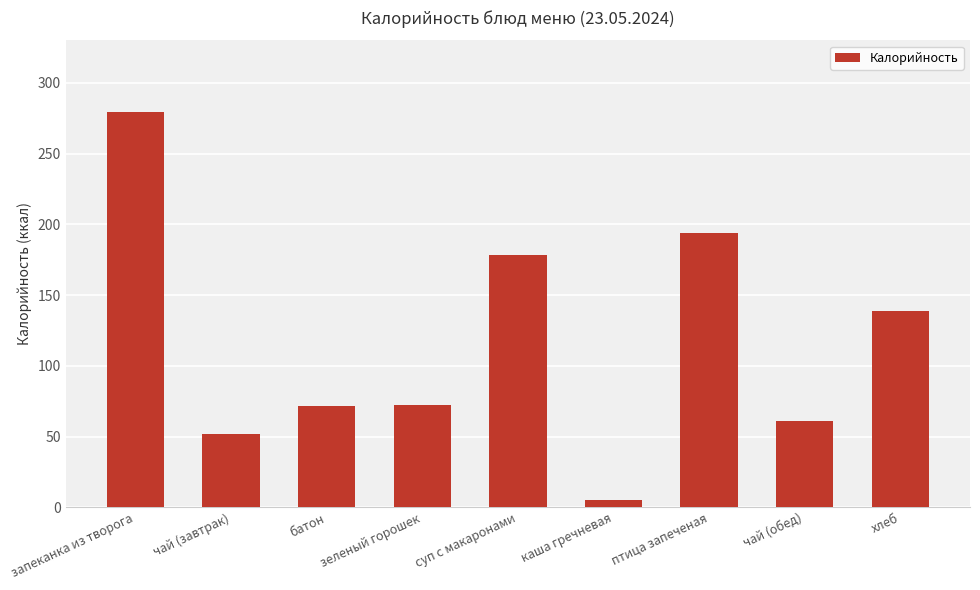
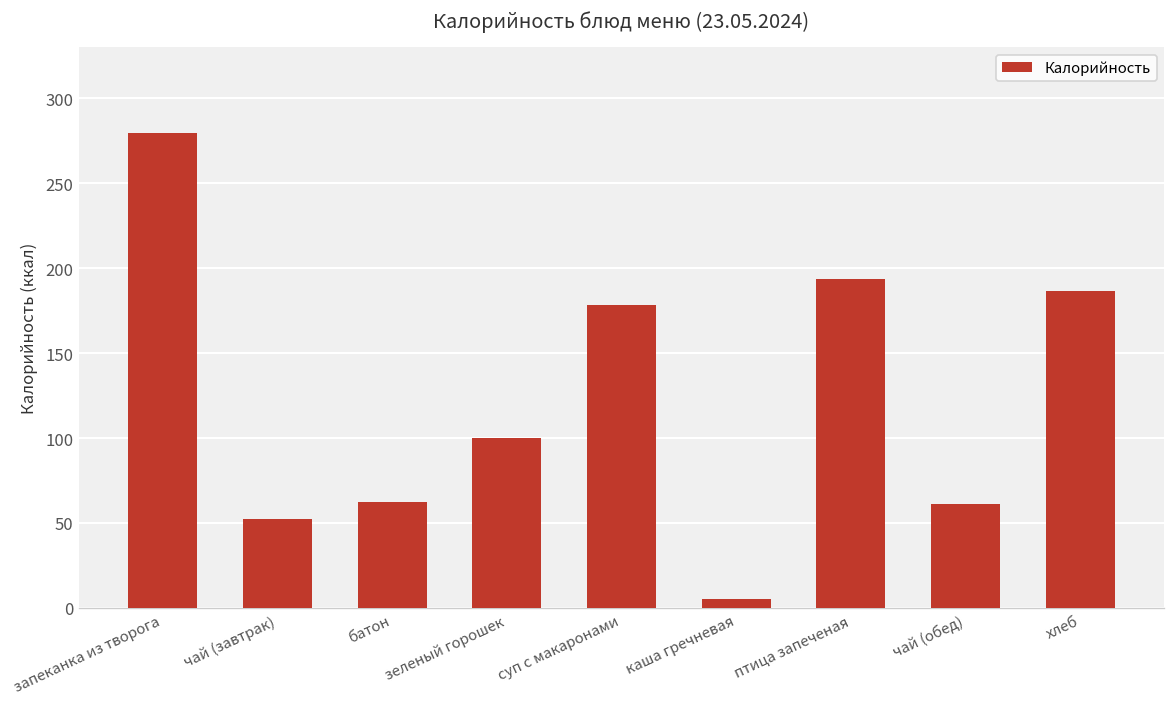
  {
    "запеканка из творога": 280,
    "чай (завтрак)": 52,
-   "батон": 72,
-   "зеленый горошек": 72,
+   "батон": 63,
+   "зеленый горошек": 100,
    "суп с макаронами": 179,
    "каша гречневая": 5,
    "птица запеченая": 194,
    "чай (обед)": 61,
-   "хлеб": 139
+   "хлеб": 187
  }
